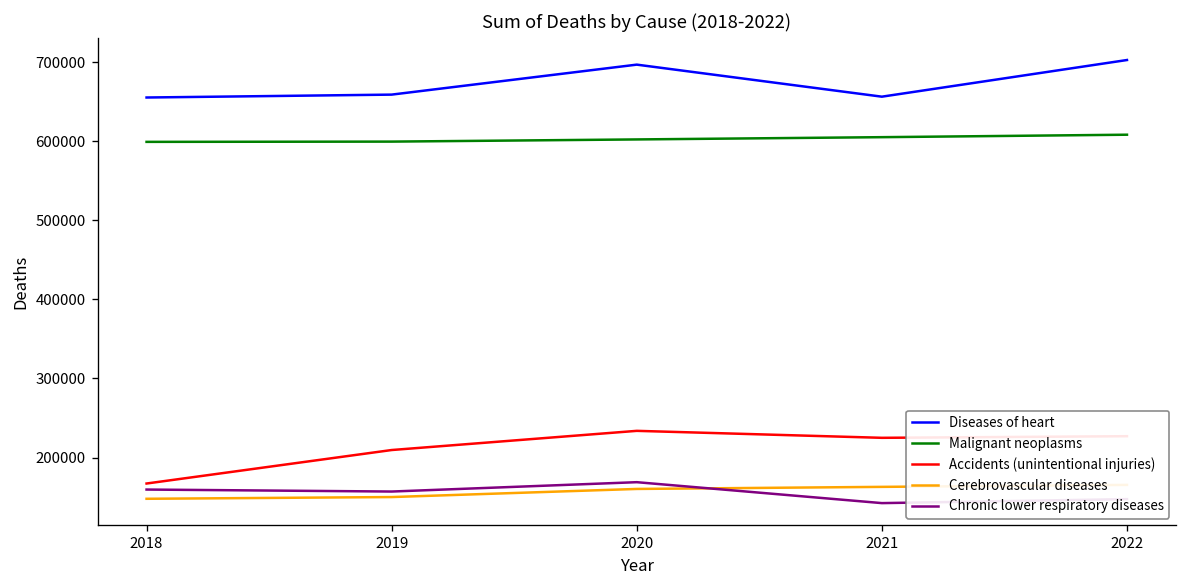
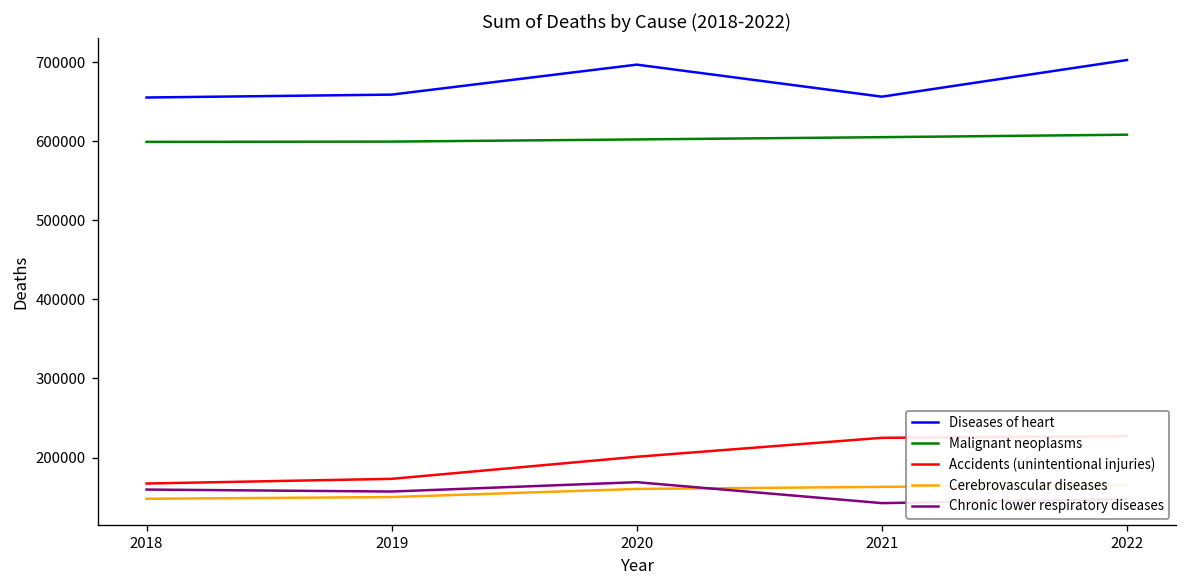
  {
    "Diseases of heart": {
      "2018": 660000,
      "2019": 660000,
      "2020": 700000,
      "2021": 660000,
      "2022": 700000
    },
    "Malignant neoplasms": {
      "2018": 600000,
      "2019": 600000,
      "2020": 600000,
      "2021": 610000,
      "2022": 610000
    },
    "Accidents (unintentional injuries)": {
      "2018": 170000,
-     "2019": 210000,
-     "2020": 230000,
+     "2019": 170000,
+     "2020": 200000,
      "2021": 220000
    },
    "Cerebrovascular diseases": {
      "2018": 150000,
      "2019": 150000,
      "2020": 160000,
      "2021": 160000
    },
    "Chronic lower respiratory diseases": {
      "2018": 160000,
      "2019": 160000,
      "2020": 170000,
      "2021": 140000
    }
  }
